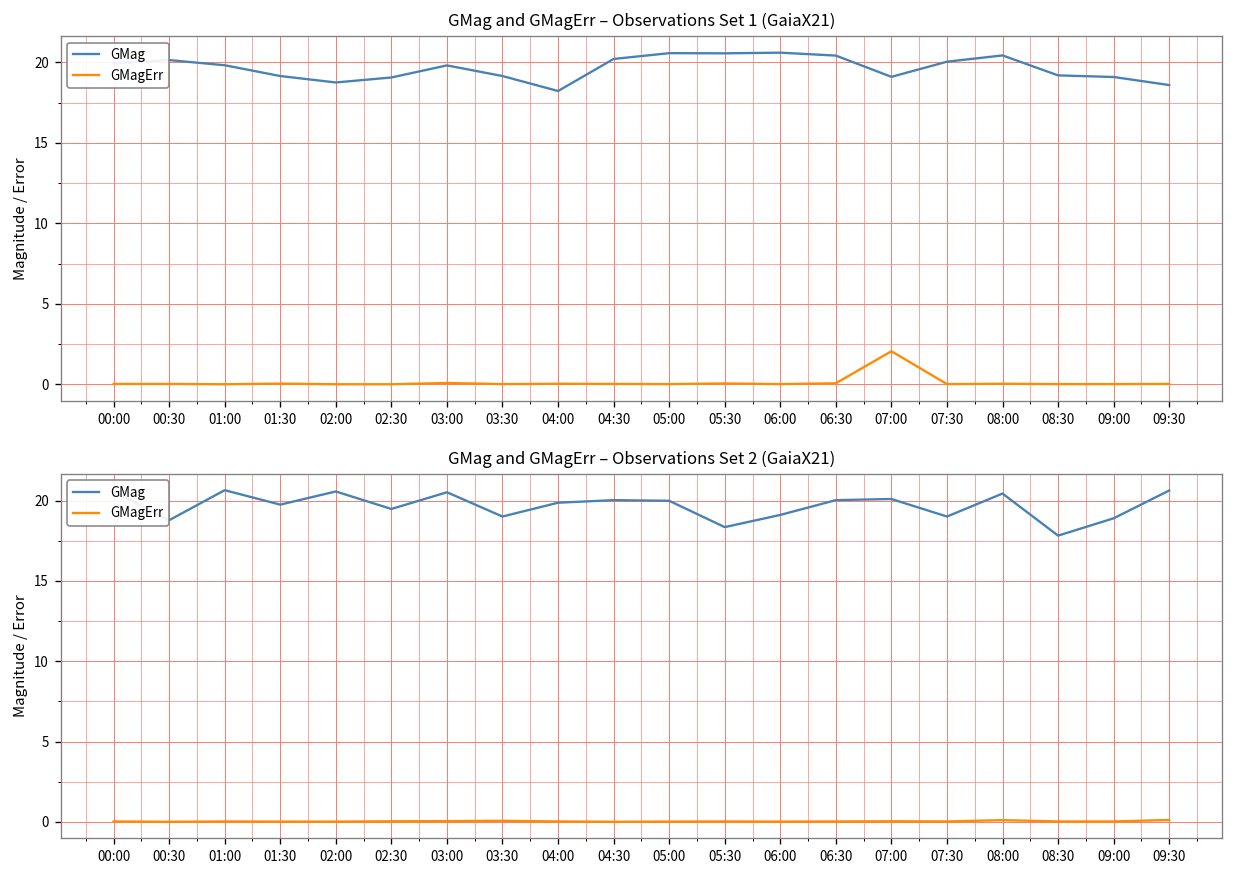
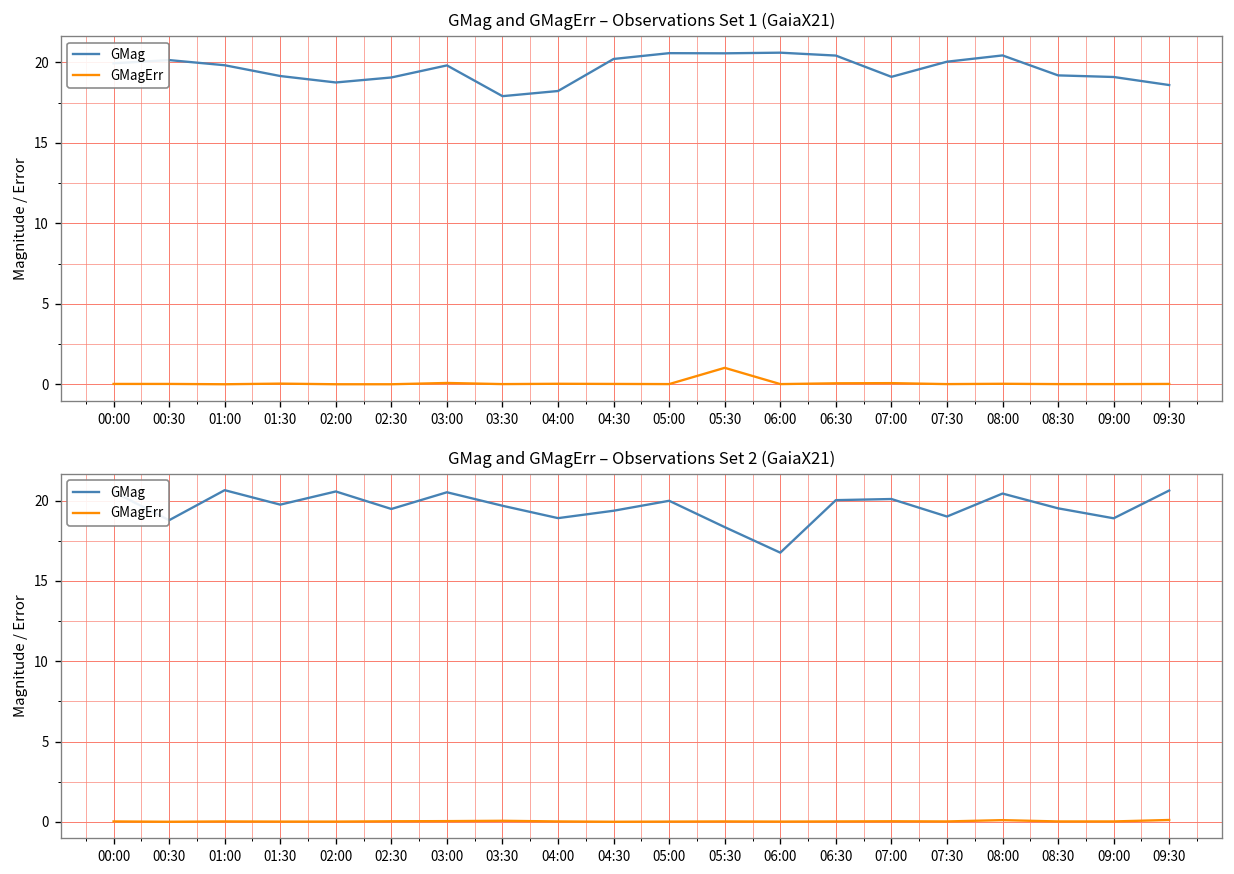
  {
    "GMag and GMagErr – Observations Set 1 (GaiaX21)": {
      "GMag": {
        "00:30": 20.1,
        "01:00": 19.8,
        "01:30": 19.2,
        "02:00": 18.8,
        "02:30": 19.1,
        "03:00": 19.8,
-       "03:30": 19.2,
+       "03:30": 17.9,
        "04:00": 18.2,
        "04:30": 20.2,
        "05:00": 20.6,
        "05:30": 20.6,
        "06:00": 20.6,
        "06:30": 20.4,
        "07:00": 19.1,
        "07:30": 20.0,
        "08:00": 20.4,
        "08:30": 19.2,
        "09:00": 19.1,
        "09:30": 18.6
      },
      "GMagErr": {
        "00:00": 0.0,
        "00:30": 0.0,
        "01:00": 0.0,
        "01:30": 0.1,
        "02:00": 0.0,
        "02:30": 0.0,
        "03:00": 0.1,
        "03:30": 0.0,
        "04:00": 0.0,
        "04:30": 0.0,
        "05:00": 0.0,
-       "05:30": 0.1,
+       "05:30": 1.0,
        "06:00": 0.0,
        "06:30": 0.1,
-       "07:00": 2.1,
+       "07:00": 0.1,
        "07:30": 0.0,
        "08:00": 0.0,
        "08:30": 0.0,
        "09:00": 0.0,
        "09:30": 0.0
      }
    },
    "GMag and GMagErr – Observations Set 2 (GaiaX21)": {
      "GMag": {
        "00:30": 18.8,
        "01:00": 20.7,
        "01:30": 19.8,
        "02:00": 20.6,
        "02:30": 19.5,
        "03:00": 20.5,
-       "03:30": 19.0,
-       "04:00": 19.9,
-       "04:30": 20.0,
+       "03:30": 19.7,
+       "04:00": 18.9,
+       "04:30": 19.4,
        "05:00": 20.0,
        "05:30": 18.4,
-       "06:00": 19.1,
+       "06:00": 16.8,
        "06:30": 20.0,
        "07:00": 20.1,
        "07:30": 19.0,
        "08:00": 20.4,
-       "08:30": 17.8,
+       "08:30": 19.5,
        "09:00": 18.9,
        "09:30": 20.6
      },
      "GMagErr": {
        "00:00": 0.0,
        "00:30": 0.0,
        "01:00": 0.0,
        "01:30": 0.0,
        "02:00": 0.0,
        "02:30": 0.0,
        "03:00": 0.1,
        "03:30": 0.1,
        "04:00": 0.0,
        "04:30": 0.0,
        "05:00": 0.0,
        "05:30": 0.0,
        "06:00": 0.0,
        "06:30": 0.0,
        "07:00": 0.0,
        "07:30": 0.0,
        "08:00": 0.1,
        "08:30": 0.0,
        "09:00": 0.0,
        "09:30": 0.1
      }
    }
  }
